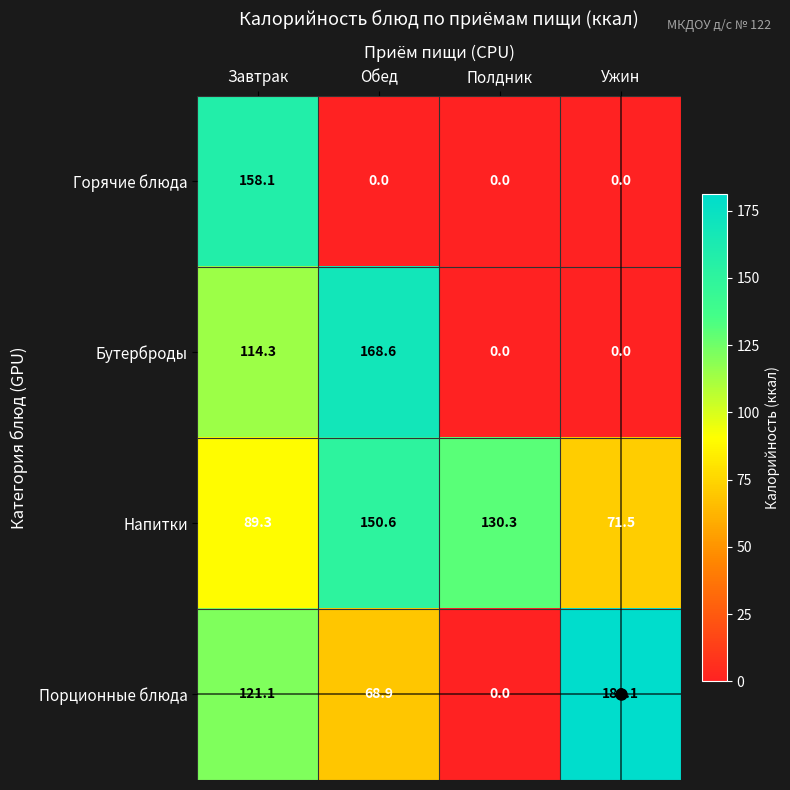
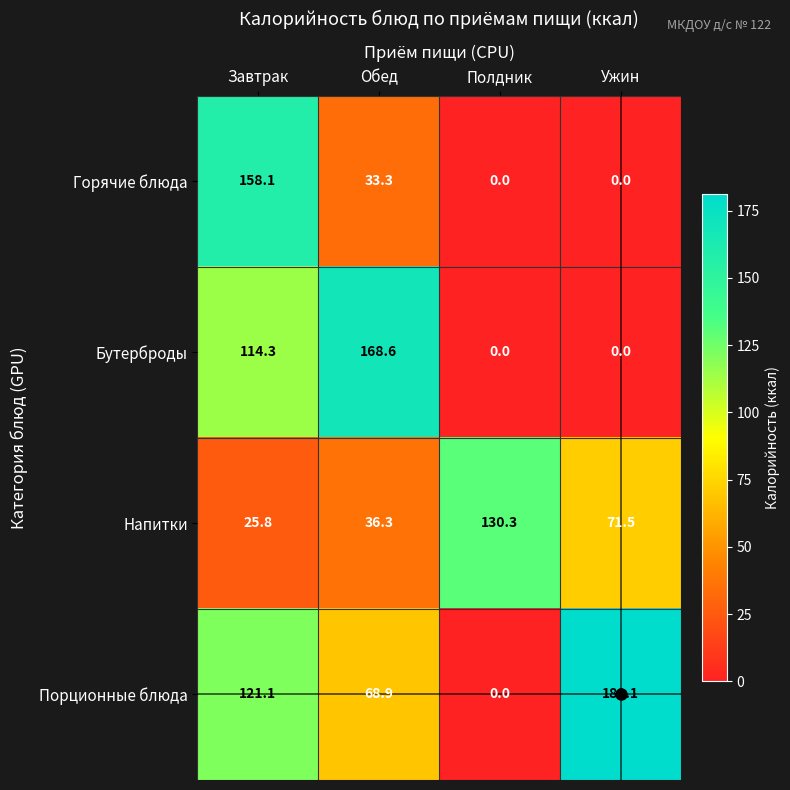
  {
    "Горячие блюда": {
      "Завтрак": 158.1,
-     "Обед": 0.0,
+     "Обед": 33.3,
      "Полдник": 0.0,
      "Ужин": 0.0
    },
    "Бутерброды": {
      "Завтрак": 114.3,
      "Обед": 168.6,
      "Полдник": 0.0,
      "Ужин": 0.0
    },
    "Напитки": {
-     "Завтрак": 89.3,
-     "Обед": 150.6,
+     "Завтрак": 25.8,
+     "Обед": 36.3,
      "Полдник": 130.3,
      "Ужин": 71.5
    },
    "Порционные блюда": {
      "Завтрак": 121.1,
      "Обед": 68.9,
      "Полдник": 0.0
    }
  }
